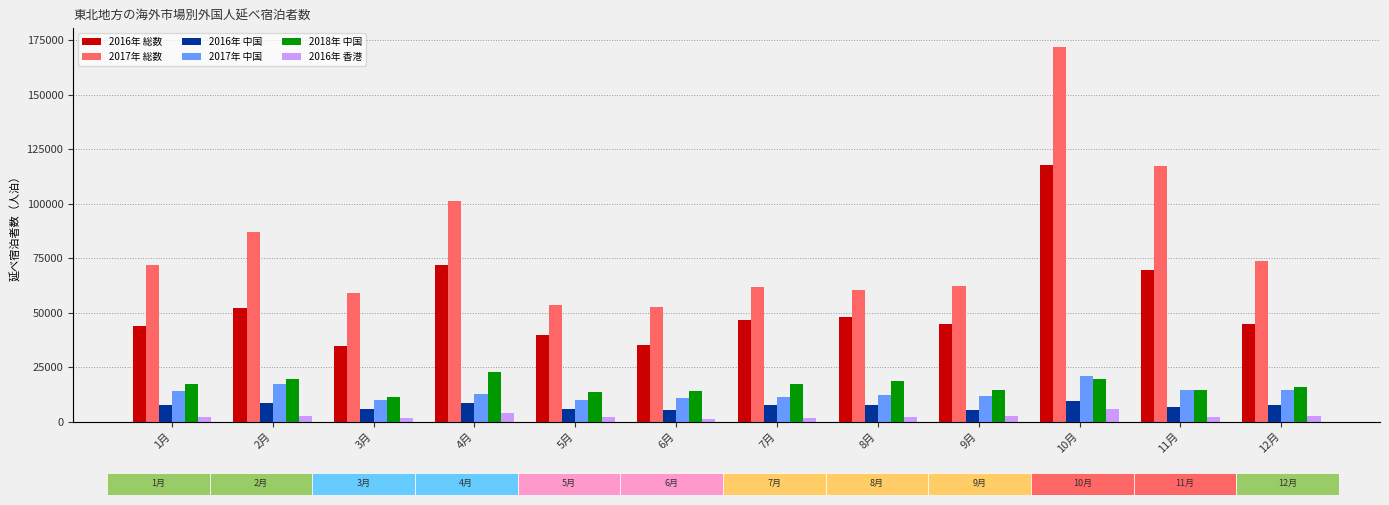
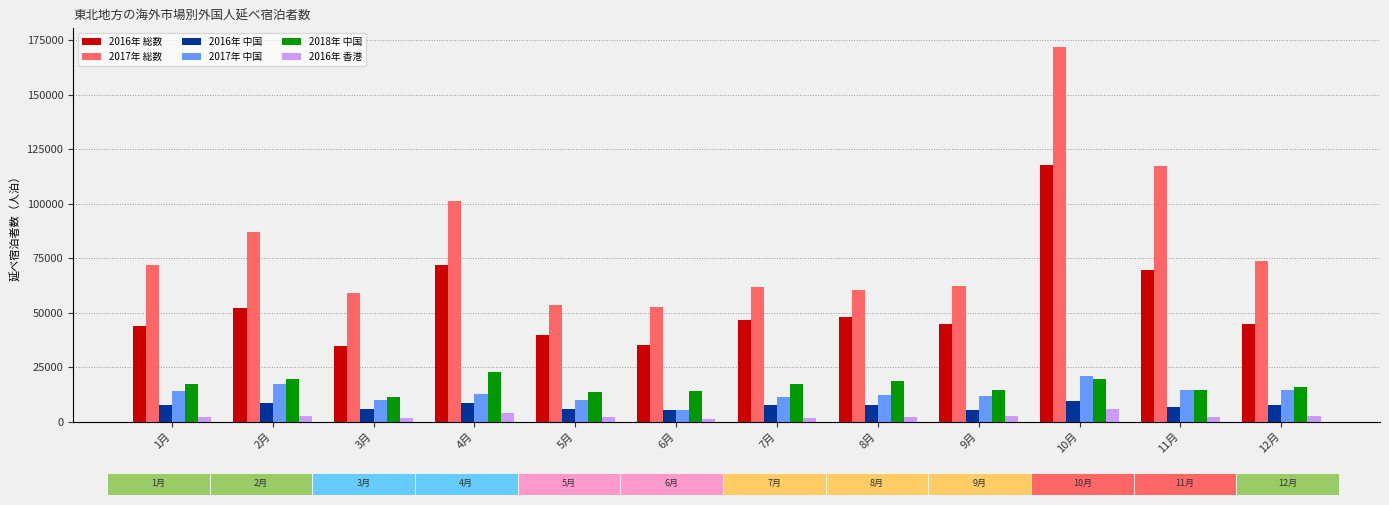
  {
    "2016年 総数": {
      "1月": 44000,
      "2月": 52000,
      "3月": 35000,
      "4月": 72000,
      "5月": 40000,
      "6月": 35000,
      "7月": 47000,
      "8月": 48000,
      "9月": 45000,
      "10月": 118000,
      "11月": 70000,
      "12月": 45000
    },
    "2017年 総数": {
      "1月": 72000,
      "2月": 87000,
      "3月": 59000,
      "4月": 101000,
      "5月": 53000,
      "6月": 53000,
      "7月": 62000,
      "8月": 60000,
      "9月": 62000,
      "10月": 172000,
      "11月": 117000,
      "12月": 74000
    },
    "2016年 中国": {
      "1月": 8000,
      "2月": 9000,
      "3月": 6000,
      "4月": 9000,
      "5月": 6000,
      "6月": 5000,
      "7月": 7000,
      "8月": 7000,
      "9月": 5000,
      "10月": 9000,
      "11月": 7000,
      "12月": 8000
    },
    "2017年 中国": {
      "1月": 14000,
      "2月": 17000,
      "3月": 10000,
      "4月": 12000,
      "5月": 10000,
-     "6月": 11000,
+     "6月": 5000,
      "7月": 11000,
      "8月": 12000,
      "9月": 12000,
      "10月": 21000,
      "11月": 15000,
      "12月": 15000
    },
    "2018年 中国": {
      "1月": 17000,
      "2月": 20000,
      "3月": 11000,
      "4月": 23000,
      "5月": 14000,
      "6月": 14000,
      "7月": 17000,
      "8月": 19000,
      "9月": 14000,
      "10月": 19000,
      "11月": 14000,
      "12月": 16000
    },
    "2016年 香港": {
      "1月": 2000,
      "2月": 3000,
      "3月": 2000,
      "4月": 4000,
      "5月": 2000,
      "6月": 1000,
      "7月": 2000,
      "8月": 2000,
      "9月": 3000,
      "10月": 6000,
      "11月": 2000,
      "12月": 3000
    }
  }
